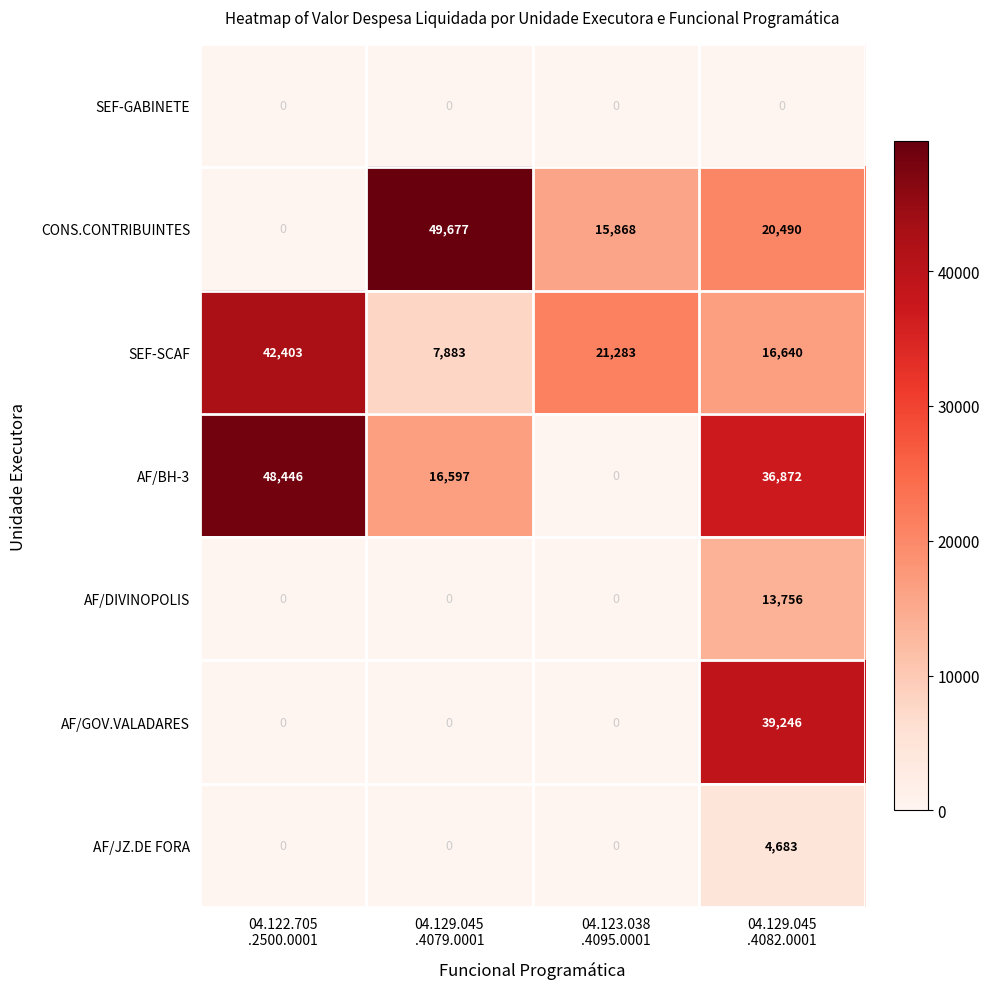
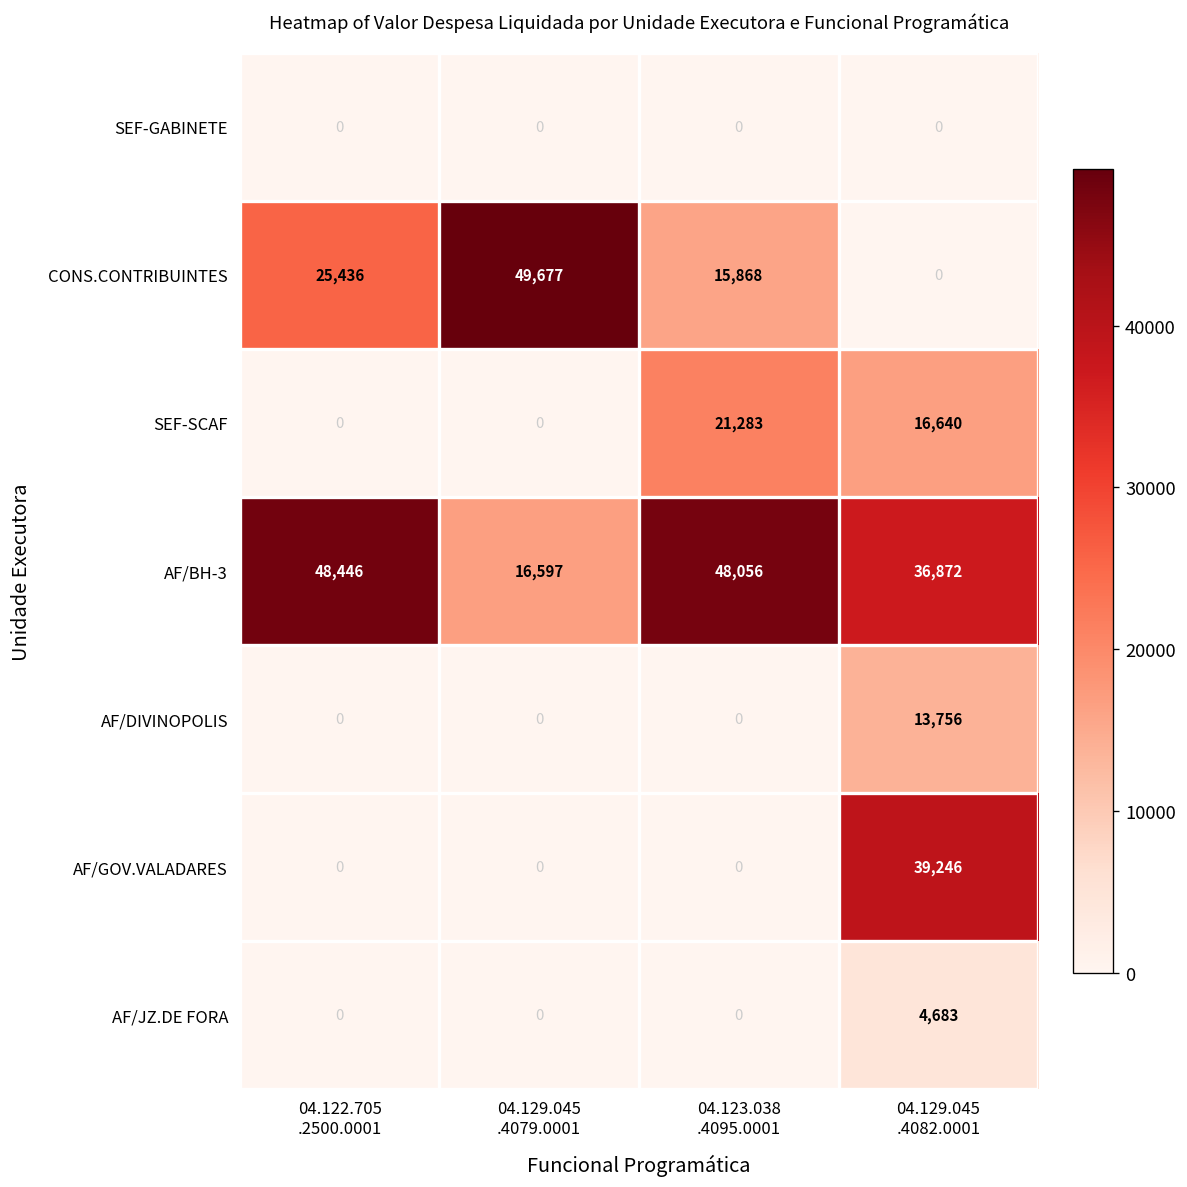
  {
    "SEF-GABINETE": {
      "04.122.705 .2500.0001": "0",
      "04.129.045 .4079.0001": "0",
      "04.123.038 .4095.0001": "0",
      "04.129.045 .4082.0001": "0"
    },
    "CONS.CONTRIBUINTES": {
-     "04.122.705 .2500.0001": "0",
+     "04.122.705 .2500.0001": "25,436",
      "04.129.045 .4079.0001": "49,677",
      "04.123.038 .4095.0001": "15,868",
-     "04.129.045 .4082.0001": "20,490"
+     "04.129.045 .4082.0001": "0"
    },
    "SEF-SCAF": {
-     "04.122.705 .2500.0001": "42,403",
-     "04.129.045 .4079.0001": "7,883",
+     "04.122.705 .2500.0001": "0",
+     "04.129.045 .4079.0001": "0",
      "04.123.038 .4095.0001": "21,283",
      "04.129.045 .4082.0001": "16,640"
    },
    "AF/BH-3": {
      "04.122.705 .2500.0001": "48,446",
      "04.129.045 .4079.0001": "16,597",
-     "04.123.038 .4095.0001": "0",
+     "04.123.038 .4095.0001": "48,056",
      "04.129.045 .4082.0001": "36,872"
    },
    "AF/DIVINOPOLIS": {
      "04.122.705 .2500.0001": "0",
      "04.129.045 .4079.0001": "0",
      "04.123.038 .4095.0001": "0",
      "04.129.045 .4082.0001": "13,756"
    },
    "AF/GOV.VALADARES": {
      "04.122.705 .2500.0001": "0",
      "04.129.045 .4079.0001": "0",
      "04.123.038 .4095.0001": "0",
      "04.129.045 .4082.0001": "39,246"
    },
    "AF/JZ.DE FORA": {
      "04.122.705 .2500.0001": "0",
      "04.129.045 .4079.0001": "0",
      "04.123.038 .4095.0001": "0",
      "04.129.045 .4082.0001": "4,683"
    }
  }
